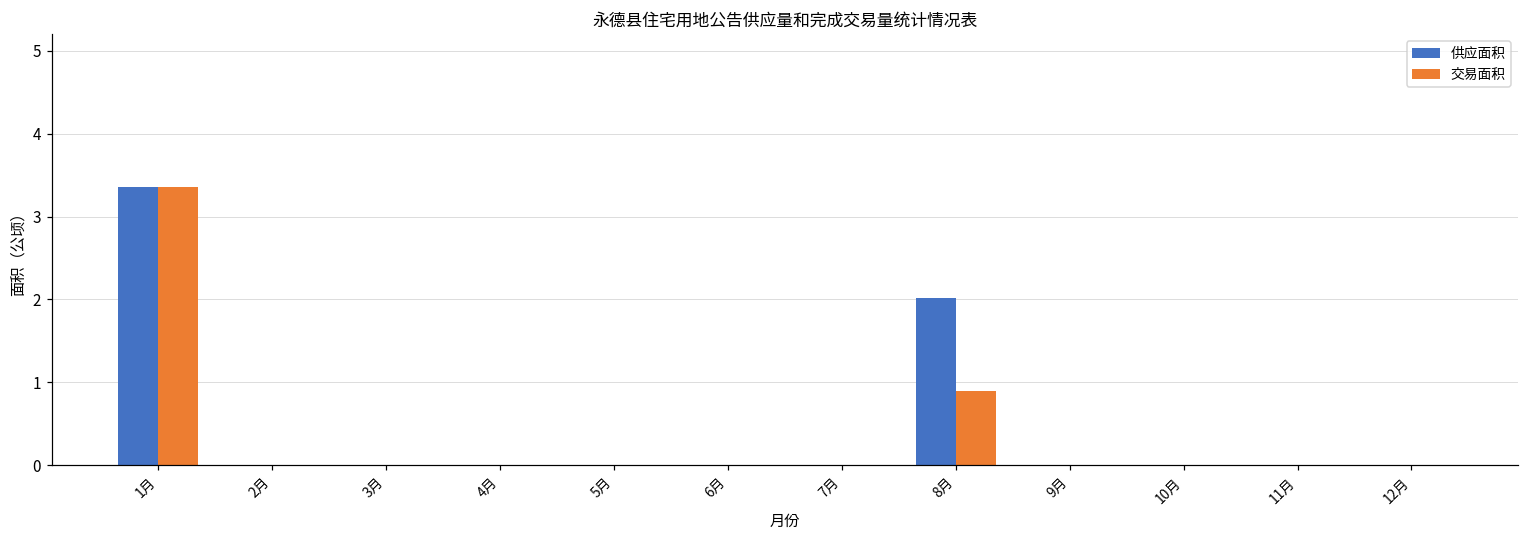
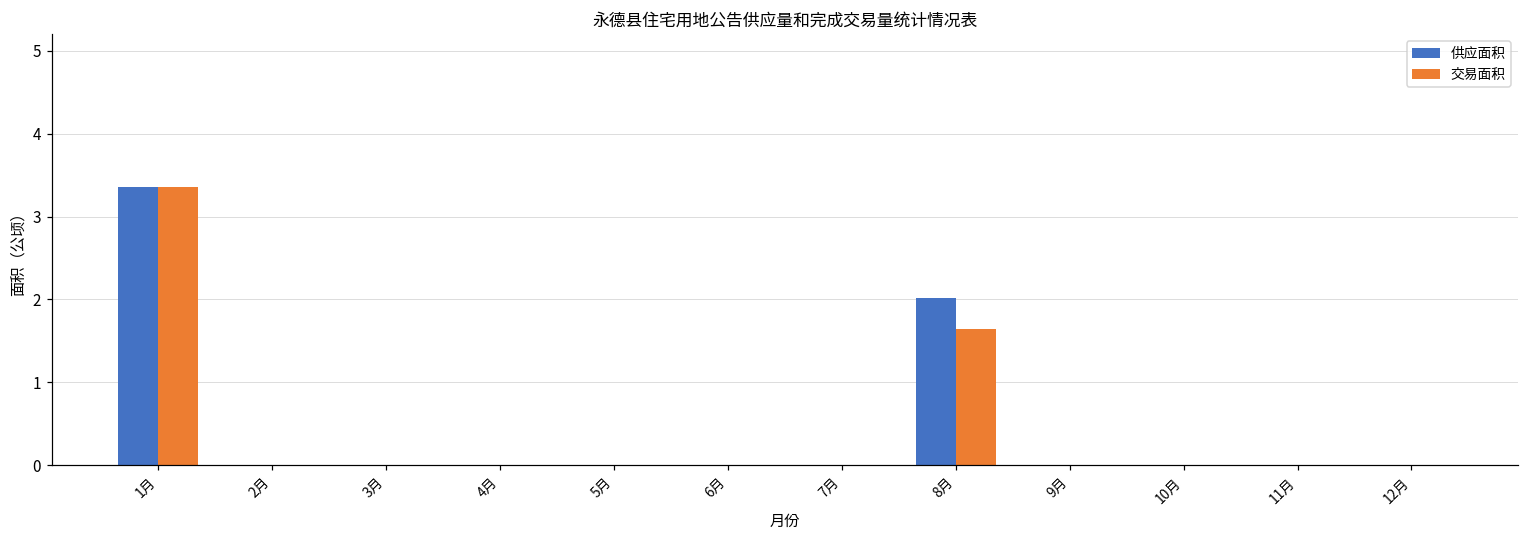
  {
    "供应面积": {
      "1月": 3.4,
      "2月": 0.0,
      "3月": 0.0,
      "4月": 0.0,
      "5月": 0.0,
      "6月": 0.0,
      "7月": 0.0,
      "8月": 2.0,
      "9月": 0.0,
      "10月": 0.0,
      "11月": 0.0,
      "12月": 0.0
    },
    "交易面积": {
      "1月": 3.4,
      "2月": 0.0,
      "3月": 0.0,
      "4月": 0.0,
      "5月": 0.0,
      "6月": 0.0,
      "7月": 0.0,
-     "8月": 0.9,
+     "8月": 1.6,
      "9月": 0.0,
      "10月": 0.0,
      "11月": 0.0,
      "12月": 0.0
    }
  }
